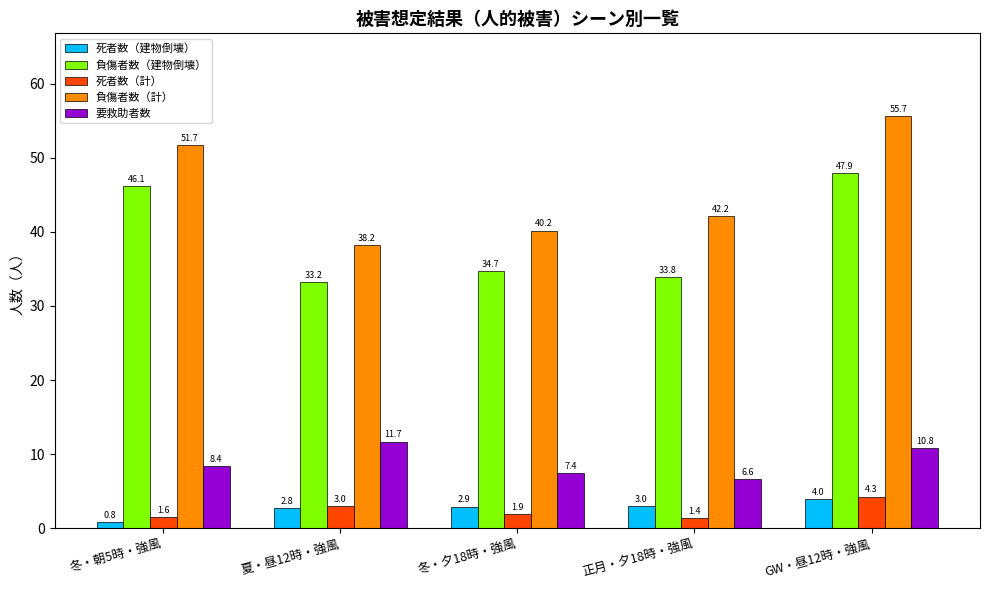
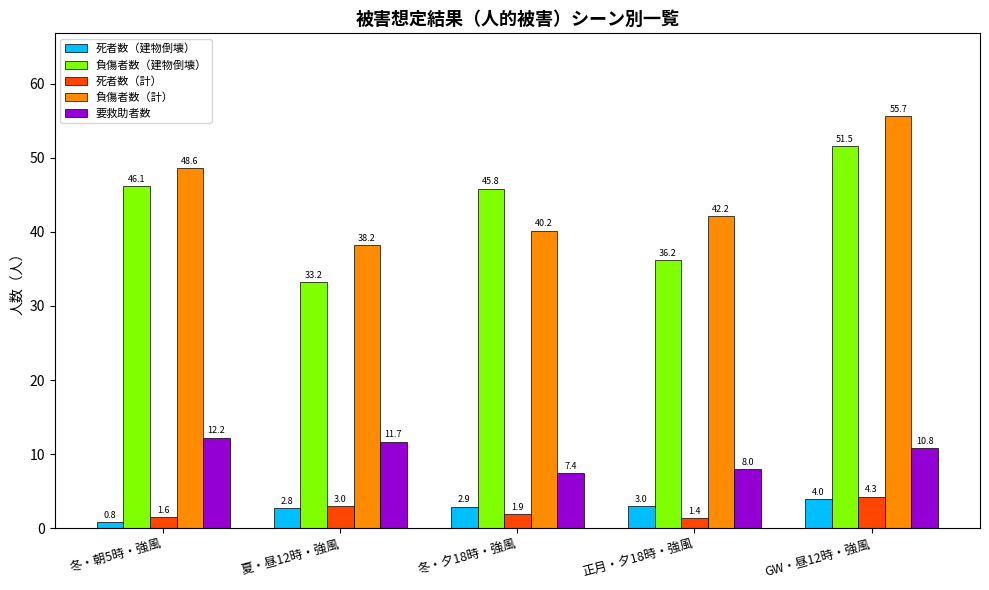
  {
    "死者数（建物倒壊）": {
      "冬・朝5時・強風": 0.8,
      "夏・昼12時・強風": 2.8,
      "冬・夕18時・強風": 2.9,
      "正月・夕18時・強風": 3.0,
      "GW・昼12時・強風": 4.0
    },
    "負傷者数（建物倒壊）": {
      "冬・朝5時・強風": 46.1,
      "夏・昼12時・強風": 33.2,
-     "冬・夕18時・強風": 34.7,
-     "正月・夕18時・強風": 33.8,
-     "GW・昼12時・強風": 47.9
+     "冬・夕18時・強風": 45.8,
+     "正月・夕18時・強風": 36.2,
+     "GW・昼12時・強風": 51.5
    },
    "死者数（計）": {
      "冬・朝5時・強風": 1.6,
      "夏・昼12時・強風": 3.0,
      "冬・夕18時・強風": 1.9,
      "正月・夕18時・強風": 1.4,
      "GW・昼12時・強風": 4.3
    },
    "負傷者数（計）": {
-     "冬・朝5時・強風": 51.7,
+     "冬・朝5時・強風": 48.6,
      "夏・昼12時・強風": 38.2,
      "冬・夕18時・強風": 40.2,
      "正月・夕18時・強風": 42.2,
      "GW・昼12時・強風": 55.7
    },
    "要救助者数": {
-     "冬・朝5時・強風": 8.4,
+     "冬・朝5時・強風": 12.2,
      "夏・昼12時・強風": 11.7,
      "冬・夕18時・強風": 7.4,
-     "正月・夕18時・強風": 6.6,
+     "正月・夕18時・強風": 8.0,
      "GW・昼12時・強風": 10.8
    }
  }
